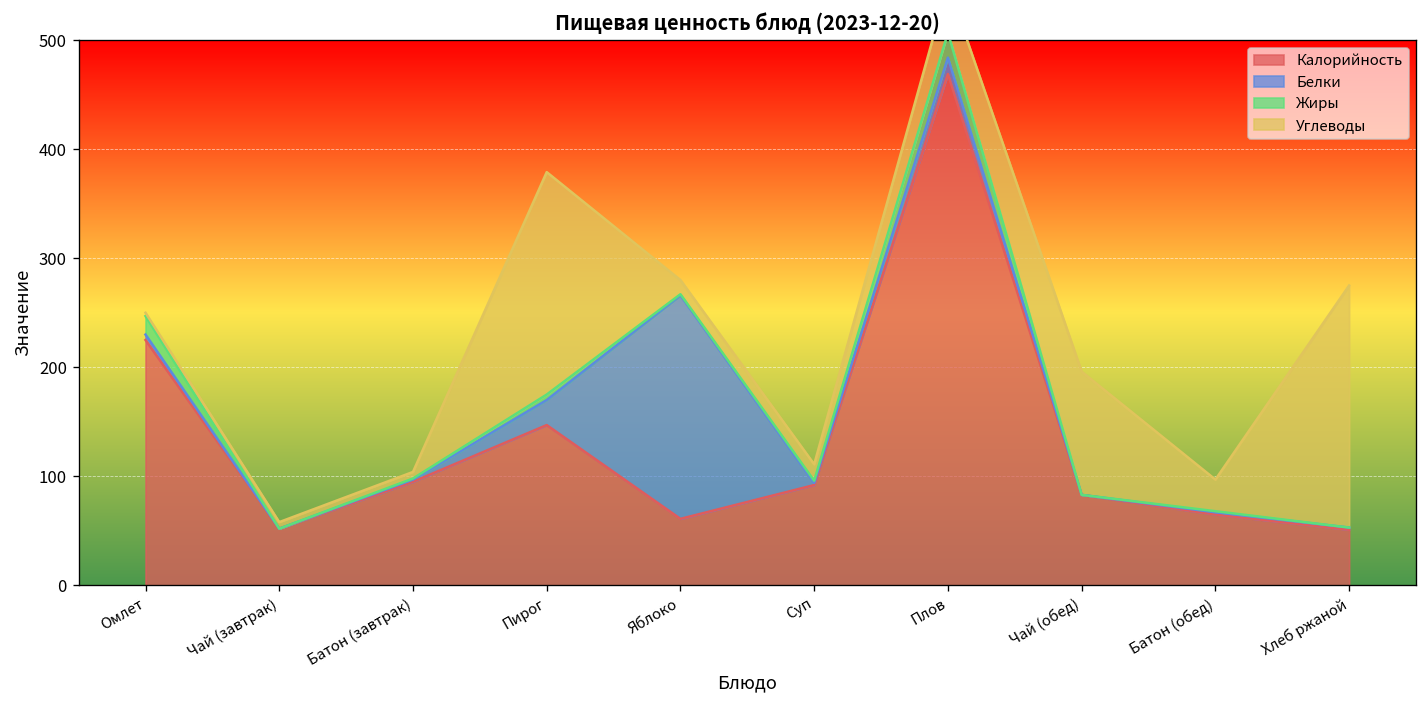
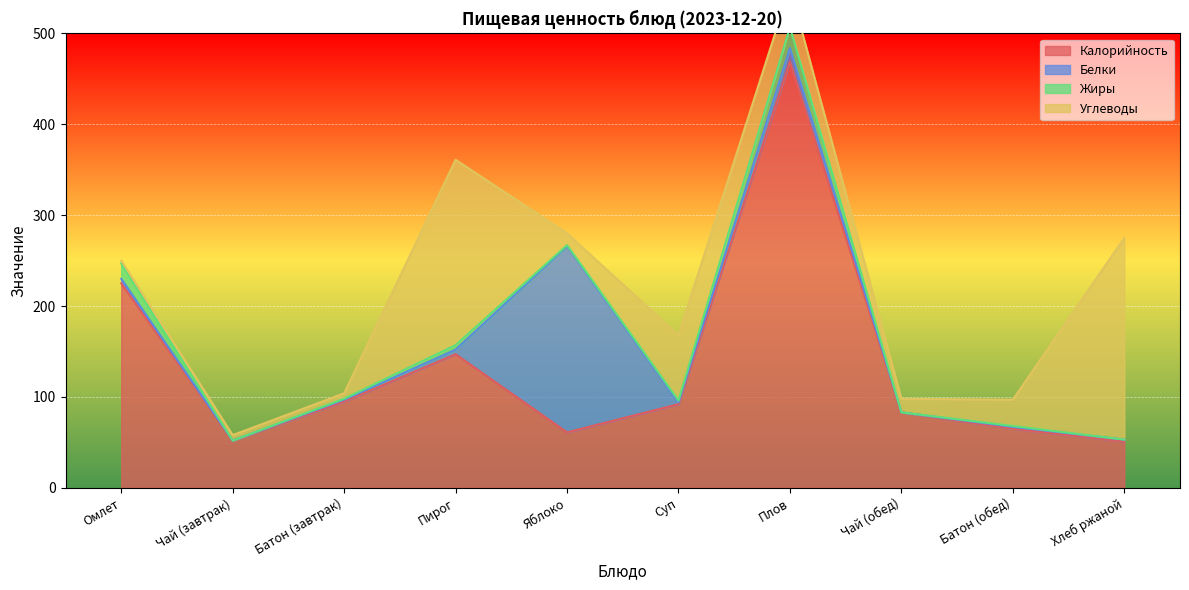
  {
    "Калорийность": {
      "Омлет": 230,
      "Пирог": 150,
      "Яблоко": 60,
      "Плов": 470
    },
    "Белки": {
      "Омлет": 10,
-     "Пирог": 20,
+     "Пирог": 10,
      "Плов": 20
    },
    "Жиры": {
      "Омлет": 20,
      "Пирог": 10
    },
    "Углеводы": {
      "Омлет": 0,
      "Чай (завтрак)": 10,
      "Батон (завтрак)": 10,
      "Пирог": 200,
      "Яблоко": 10,
-     "Суп": 20,
-     "Чай (обед)": 110,
+     "Суп": 70,
+     "Чай (обед)": 20,
      "Батон (обед)": 30,
      "Хлеб ржаной": 220
    }
  }
